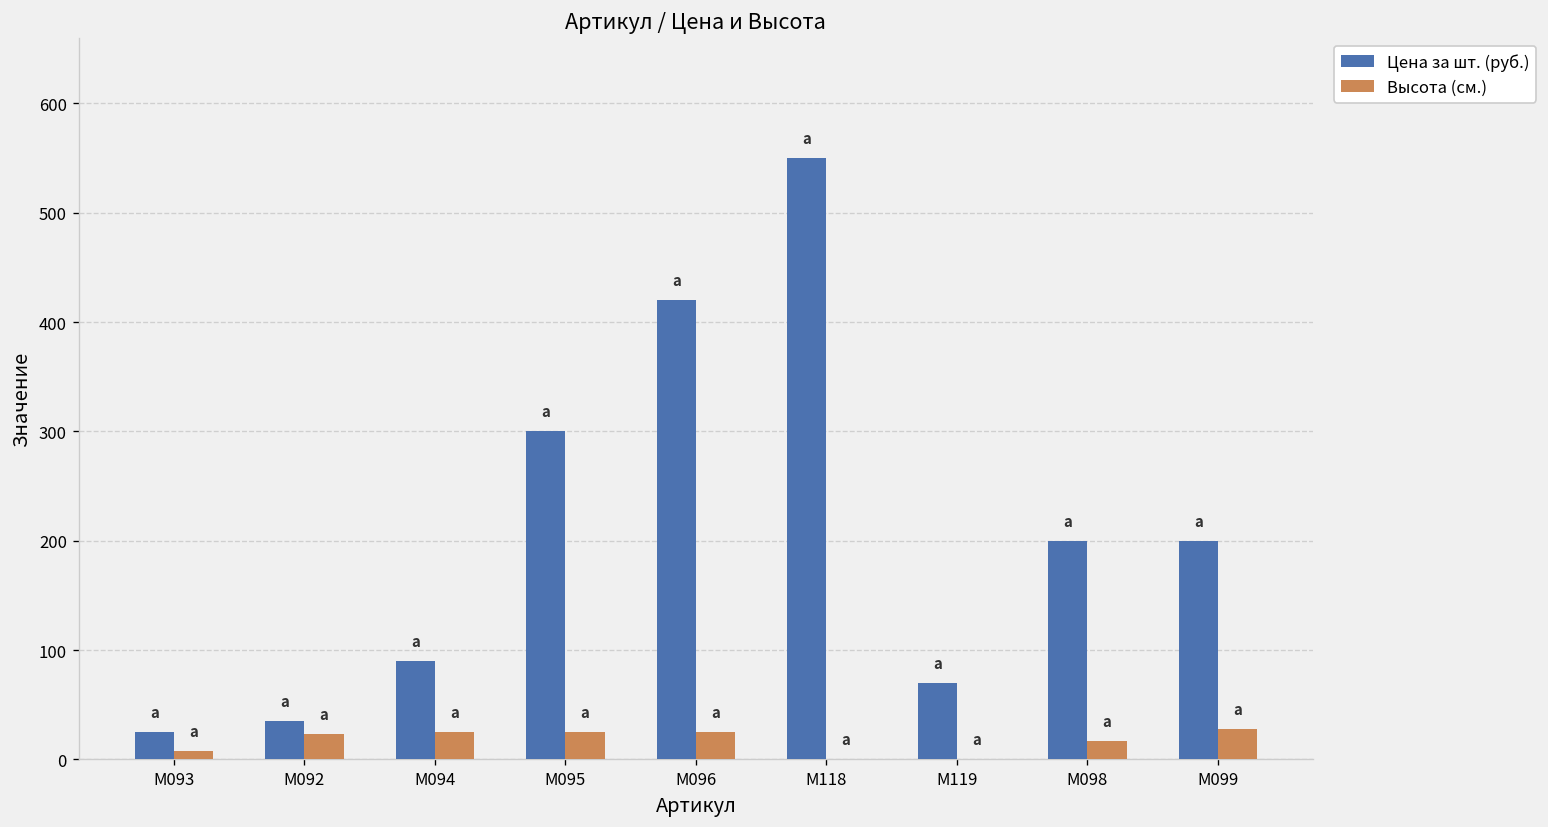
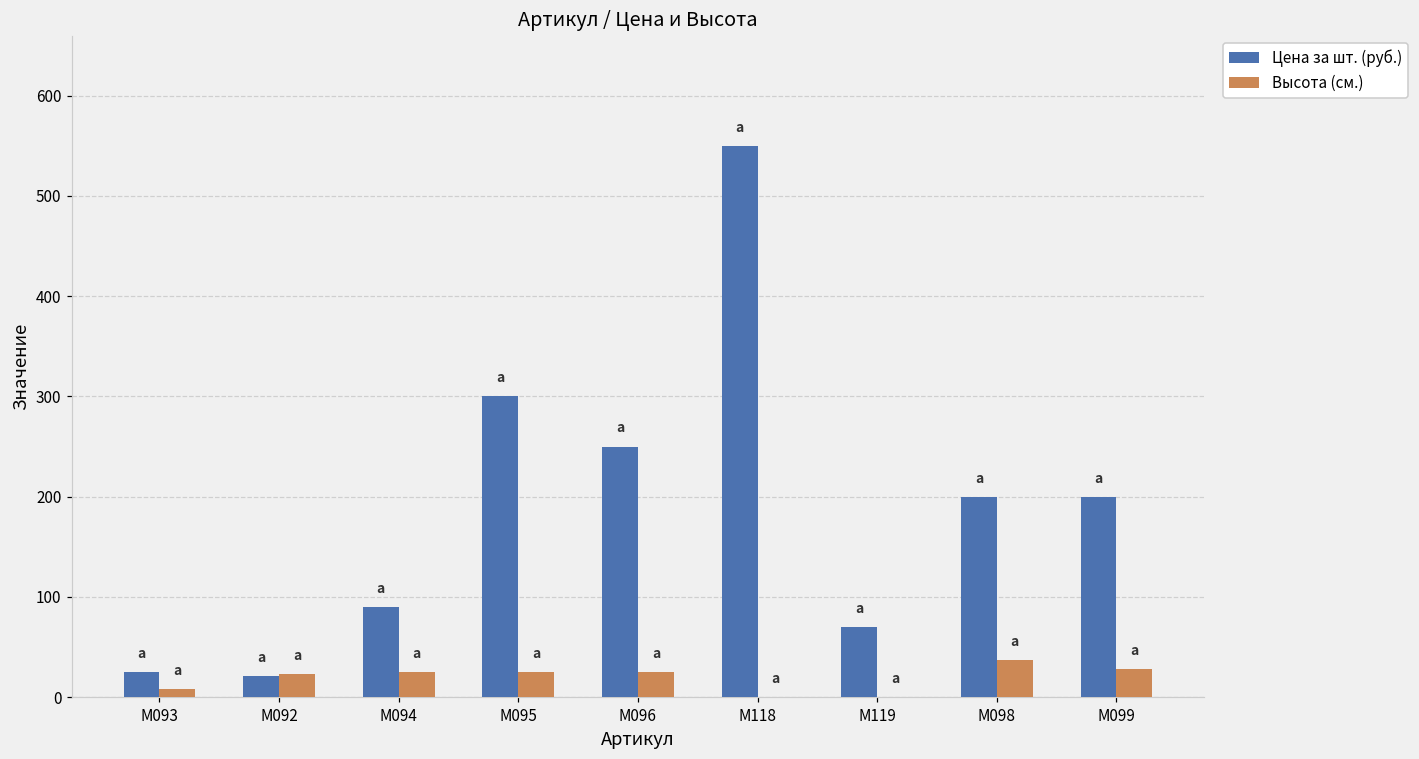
  {
    "Цена за шт. (руб.)": {
      "М093": 30,
-     "М092": 40,
+     "М092": 20,
      "М094": 90,
      "М095": 300,
-     "М096": 420,
+     "М096": 250,
      "М118": 550,
      "М119": 70,
      "М098": 200,
      "М099": 200
    },
    "Высота (см.)": {
      "М093": 10,
      "М092": 20,
      "М094": 30,
      "М095": 30,
      "М096": 30,
      "М118": 0,
      "М119": 0,
-     "М098": 20,
+     "М098": 40,
      "М099": 30
    }
  }
